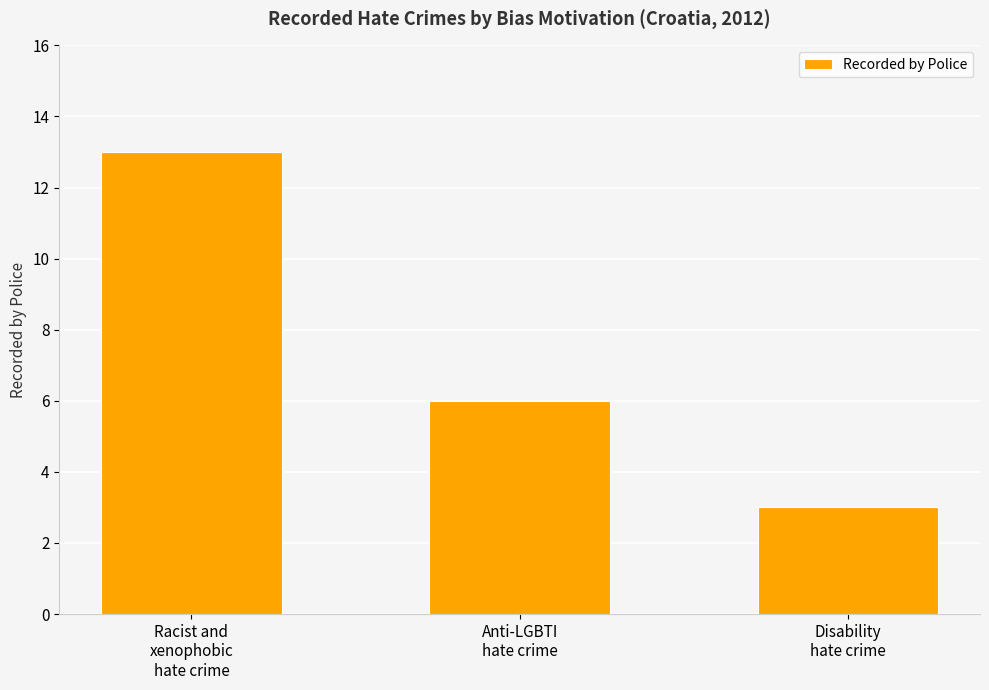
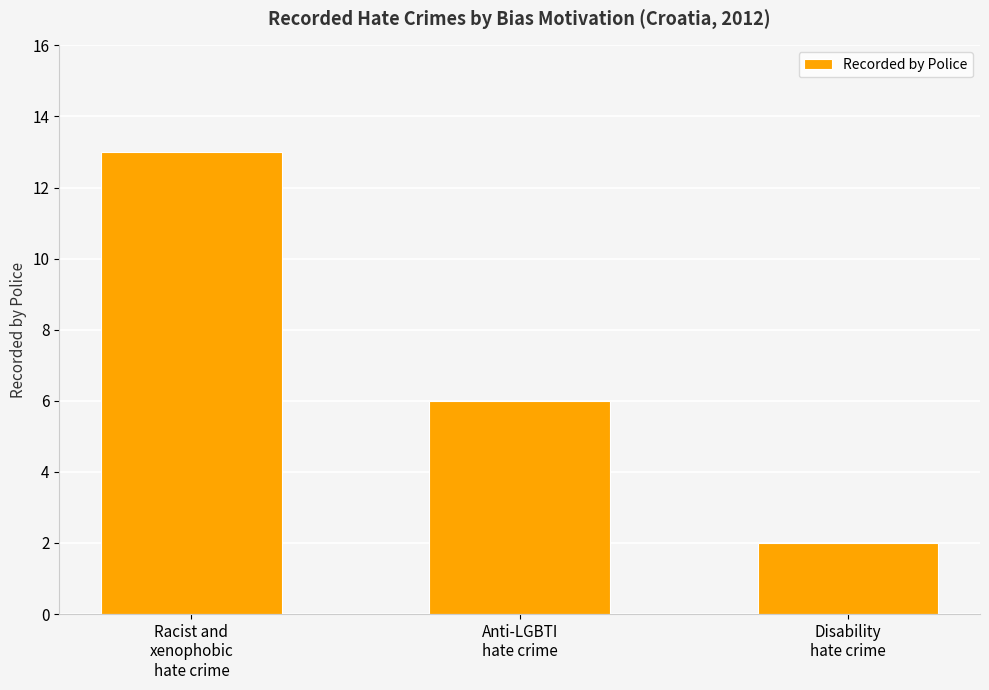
  {
    "Racist and xenophobic hate crime": 13,
    "Anti-LGBTI hate crime": 6,
-   "Disability hate crime": 3
+   "Disability hate crime": 2
  }
